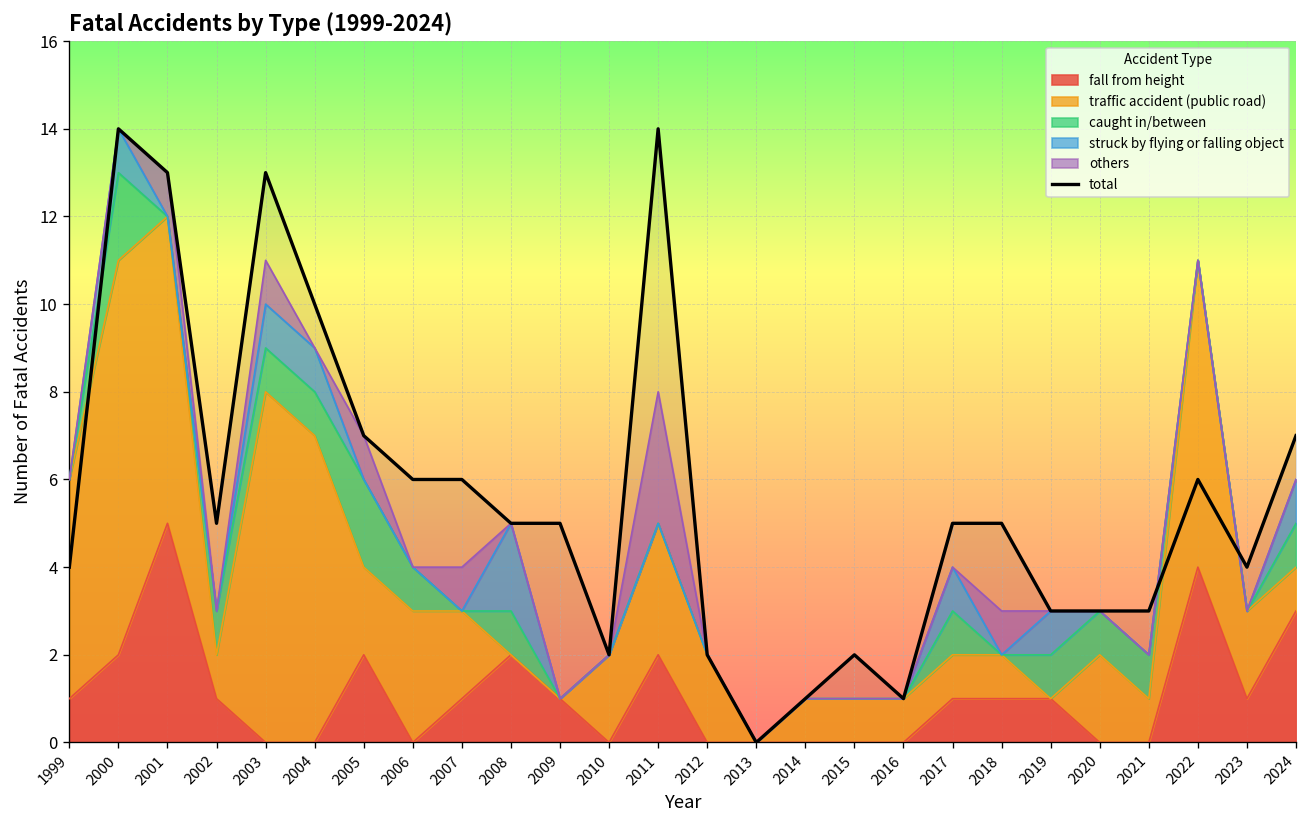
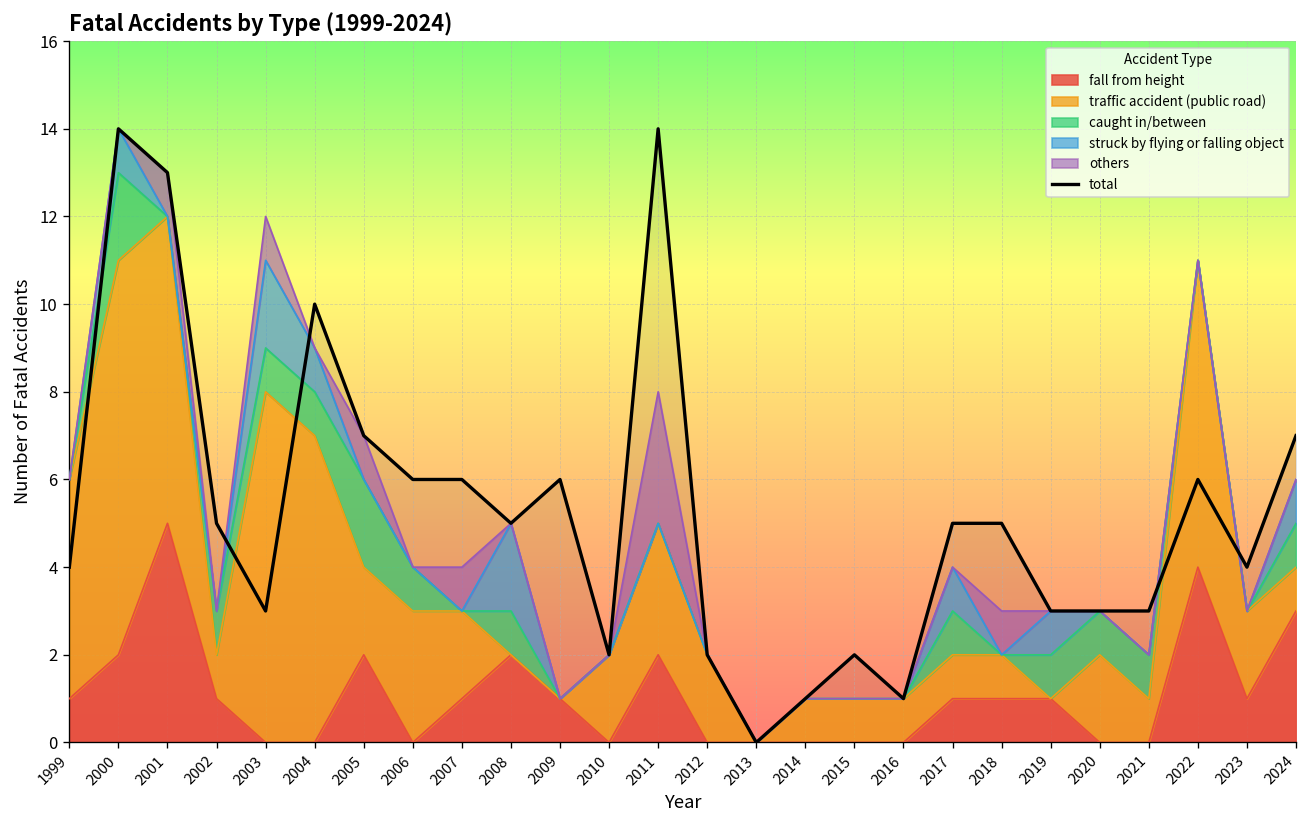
  {
    "fall from height": {
      "1999": 1,
      "2000": 2,
      "2001": 5,
      "2002": 1,
      "2003": 0,
      "2004": 0,
      "2005": 2,
      "2006": 0,
      "2007": 1,
      "2010": 0,
      "2011": 2,
      "2012": 0,
      "2014": 0,
      "2015": 0,
      "2016": 0,
      "2017": 1,
      "2018": 1,
      "2020": 0,
      "2021": 0,
      "2022": 4,
      "2023": 1,
      "2024": 3
    },
    "traffic accident (public road)": {
      "2003": 8,
      "2004": 7,
      "2006": 3,
      "2020": 2,
      "2021": 1
    },
    "struck by flying or falling object": {
-     "2003": 1
+     "2003": 2
    },
    "others": {
      "2003": 1
    },
    "total": {
      "1999": 4,
      "2002": 5,
-     "2003": 13,
+     "2003": 3,
      "2004": 10,
      "2006": 6,
      "2007": 6,
-     "2009": 5,
+     "2009": 6,
      "2011": 14,
      "2015": 2,
      "2017": 5,
      "2018": 5,
      "2021": 3,
      "2022": 6,
      "2023": 4,
      "2024": 7
    }
  }
